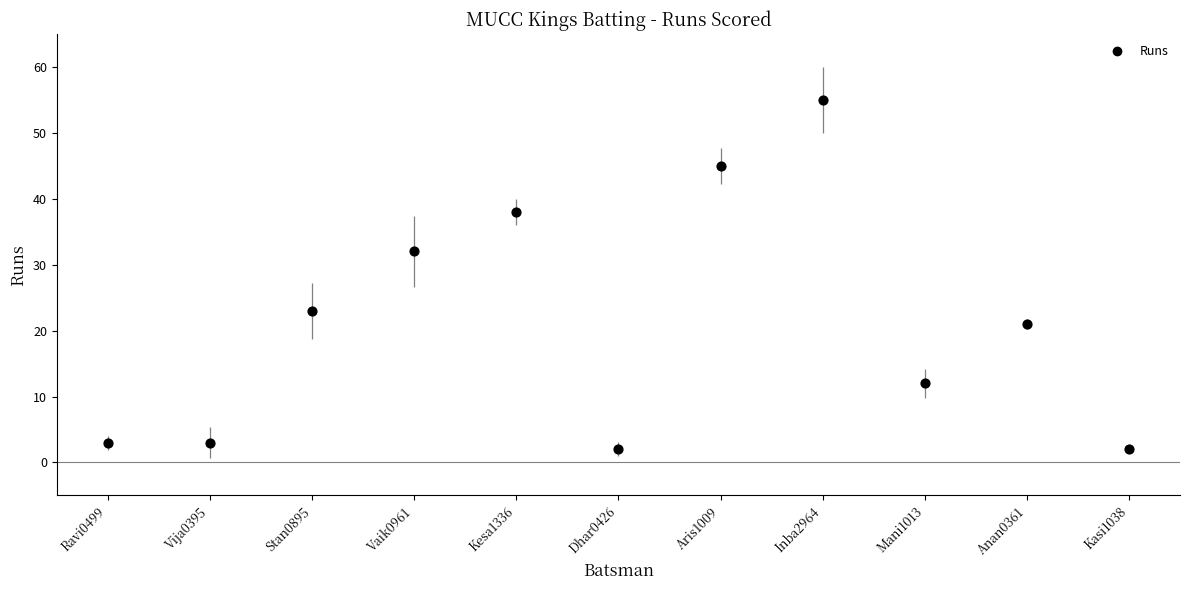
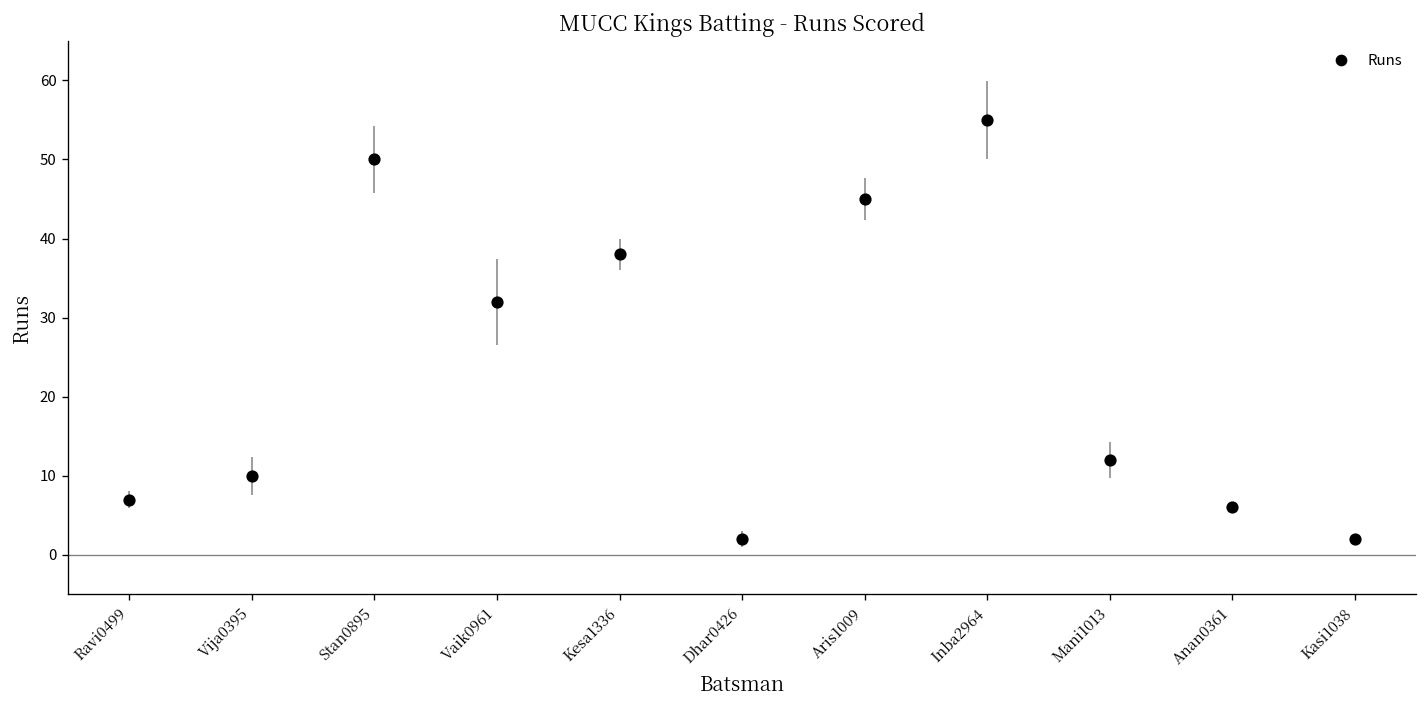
  {
-   "Ravi0499": 3,
-   "Vija0395": 3,
-   "Stan0895": 23,
-   "Anan0361": 21
+   "Ravi0499": 7,
+   "Vija0395": 10,
+   "Stan0895": 50,
+   "Anan0361": 6
  }
